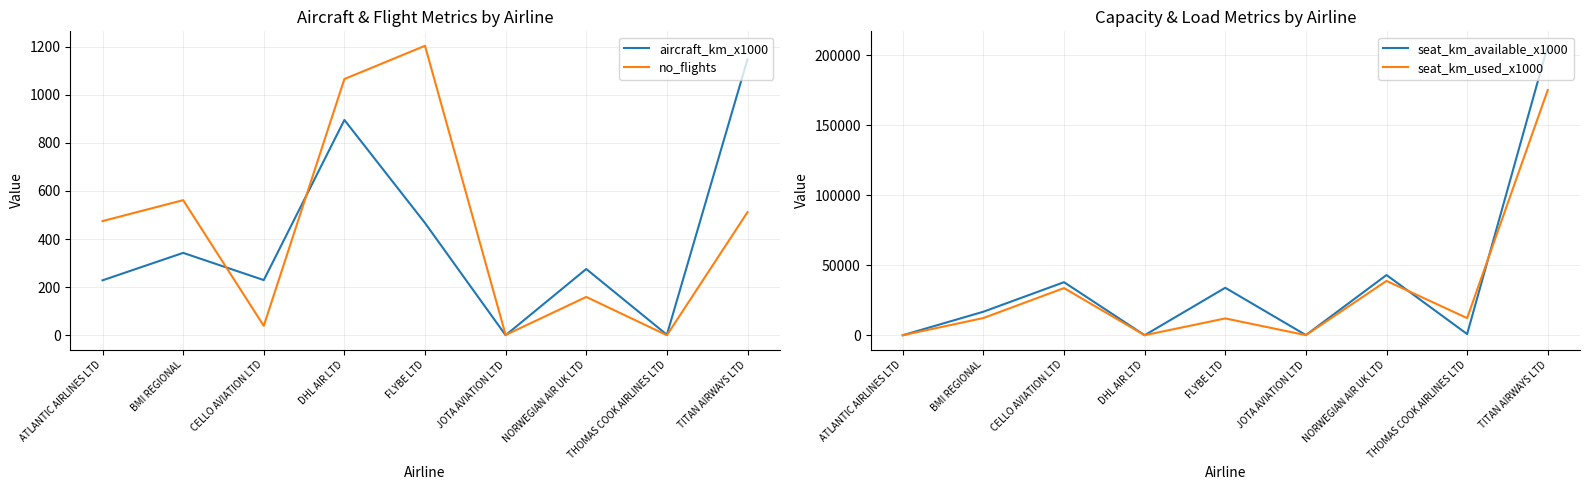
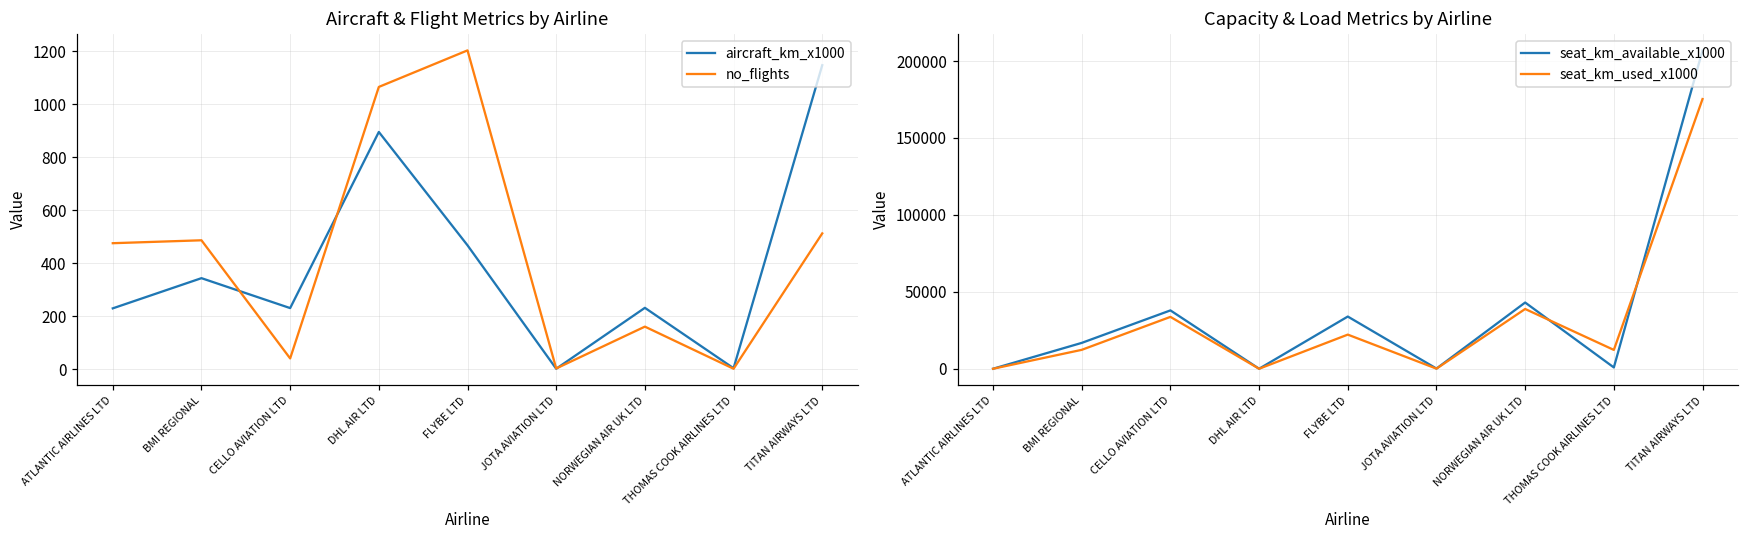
  {
    "Aircraft & Flight Metrics by Airline": {
      "aircraft_km_x1000": {
        "ATLANTIC AIRLINES LTD": 230,
        "BMI REGIONAL": 340,
        "CELLO AVIATION LTD": 230,
        "DHL AIR LTD": 900,
        "FLYBE LTD": 470,
-       "NORWEGIAN AIR UK LTD": 280
+       "NORWEGIAN AIR UK LTD": 230
      },
      "no_flights": {
        "ATLANTIC AIRLINES LTD": 480,
-       "BMI REGIONAL": 560,
+       "BMI REGIONAL": 490,
        "CELLO AVIATION LTD": 40,
        "DHL AIR LTD": 1070,
        "FLYBE LTD": 1200,
        "NORWEGIAN AIR UK LTD": 160,
        "TITAN AIRWAYS LTD": 510
      }
    },
    "Capacity & Load Metrics by Airline": {
      "seat_km_available_x1000": {
        "BMI REGIONAL": 17000,
        "CELLO AVIATION LTD": 38000,
        "FLYBE LTD": 34000,
        "NORWEGIAN AIR UK LTD": 43000,
        "THOMAS COOK AIRLINES LTD": 1000
      },
      "seat_km_used_x1000": {
        "BMI REGIONAL": 12000,
        "CELLO AVIATION LTD": 34000,
-       "FLYBE LTD": 12000,
+       "FLYBE LTD": 22000,
        "NORWEGIAN AIR UK LTD": 39000,
        "THOMAS COOK AIRLINES LTD": 12000,
        "TITAN AIRWAYS LTD": 175000
      }
    }
  }
